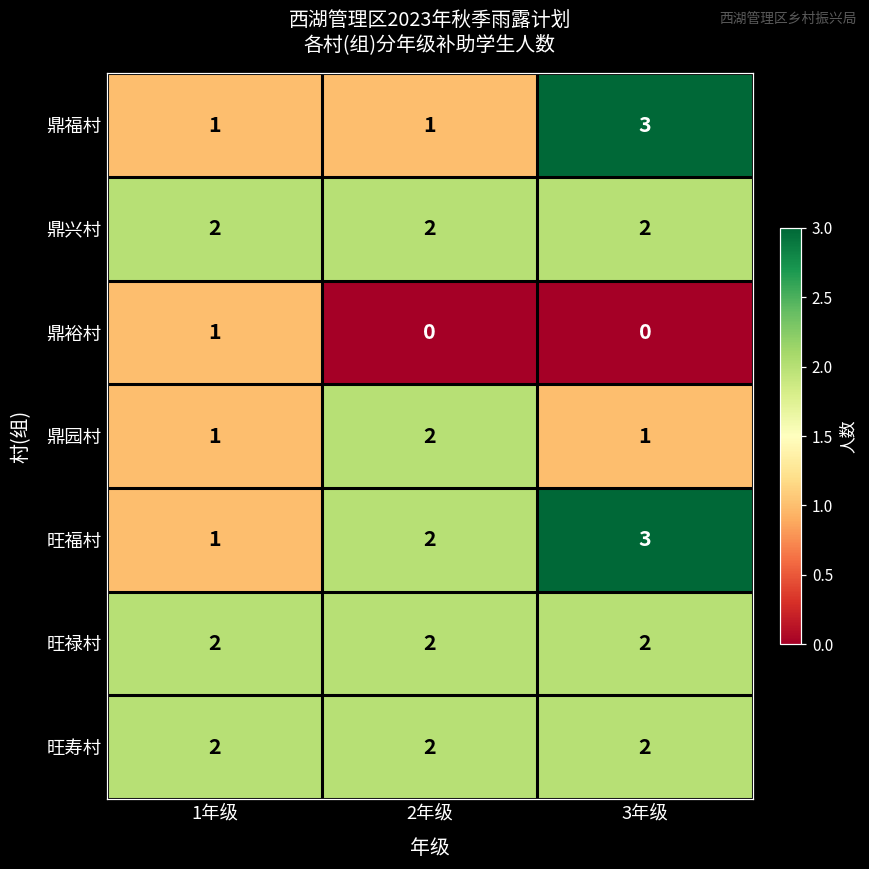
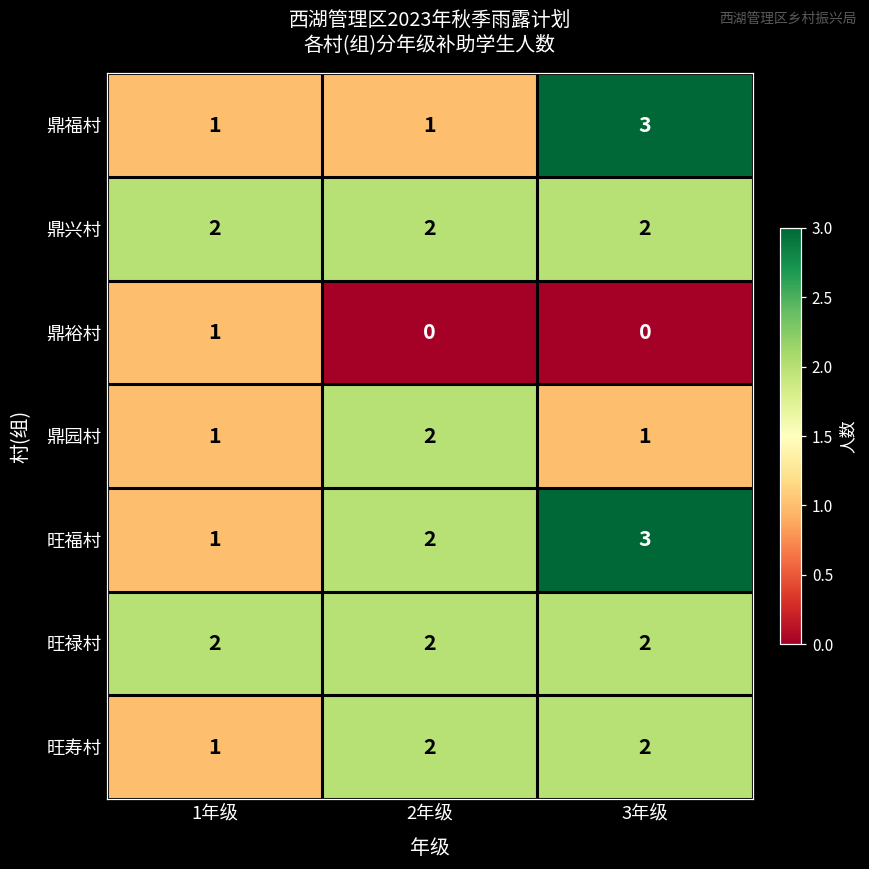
  {
    "鼎福村": {
      "1年级": 1,
      "2年级": 1,
      "3年级": 3
    },
    "鼎兴村": {
      "1年级": 2,
      "2年级": 2,
      "3年级": 2
    },
    "鼎裕村": {
      "1年级": 1,
      "2年级": 0,
      "3年级": 0
    },
    "鼎园村": {
      "1年级": 1,
      "2年级": 2,
      "3年级": 1
    },
    "旺福村": {
      "1年级": 1,
      "2年级": 2,
      "3年级": 3
    },
    "旺禄村": {
      "1年级": 2,
      "2年级": 2,
      "3年级": 2
    },
    "旺寿村": {
-     "1年级": 2,
+     "1年级": 1,
      "2年级": 2,
      "3年级": 2
    }
  }
